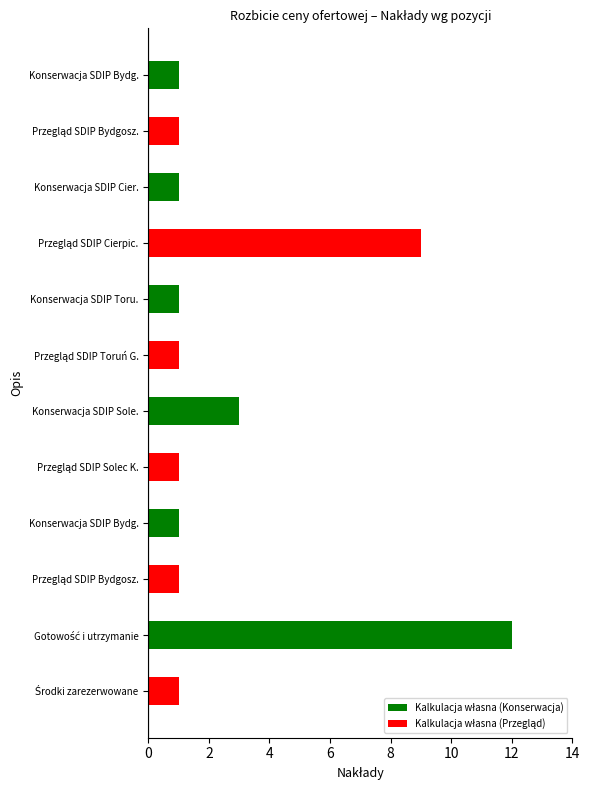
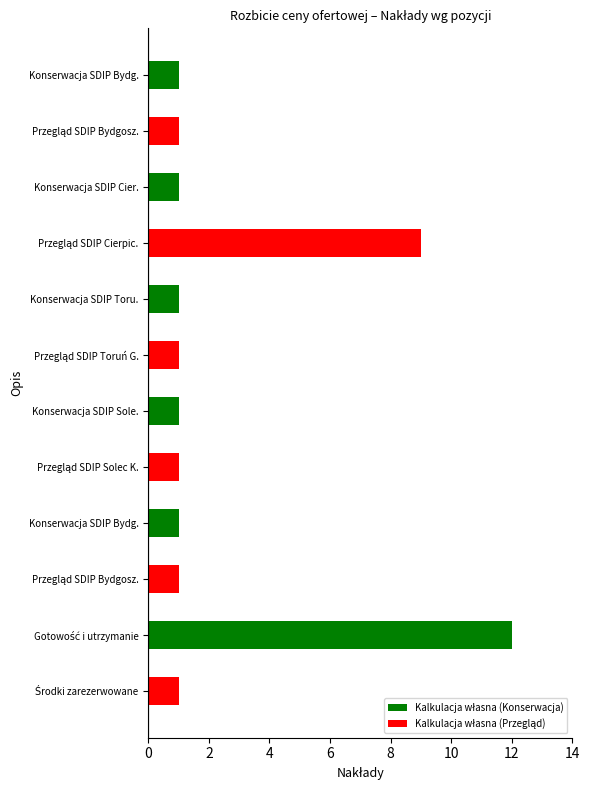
  {
    "Kalkulacja własna (Konserwacja)": {
      "Konserwacja SDIP Cier.": 1,
      "Przegląd SDIP Cierpic.": 0,
      "Konserwacja SDIP Toru.": 1,
      "Przegląd SDIP Toruń G.": 0,
-     "Konserwacja SDIP Sole.": 3,
+     "Konserwacja SDIP Sole.": 1,
      "Przegląd SDIP Solec K.": 0,
      "Gotowość i utrzymanie": 12,
      "Środki zarezerwowane": 0
    },
    "Kalkulacja własna (Przegląd)": {
      "Konserwacja SDIP Cier.": 0,
      "Przegląd SDIP Cierpic.": 9,
      "Konserwacja SDIP Toru.": 0,
      "Przegląd SDIP Toruń G.": 1,
      "Konserwacja SDIP Sole.": 0,
      "Przegląd SDIP Solec K.": 1,
      "Gotowość i utrzymanie": 0,
      "Środki zarezerwowane": 1
    }
  }
